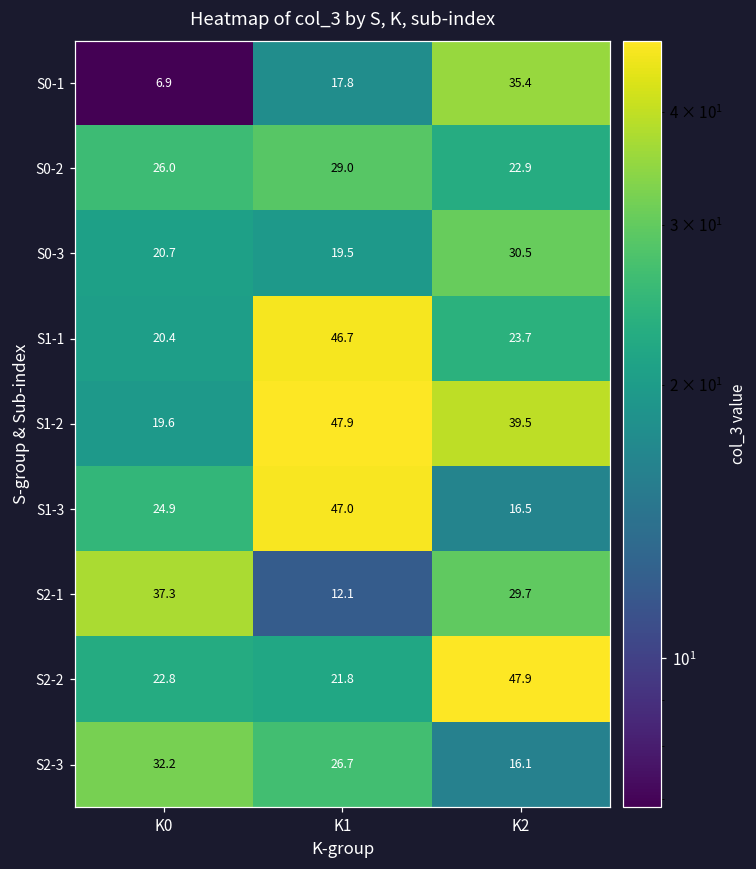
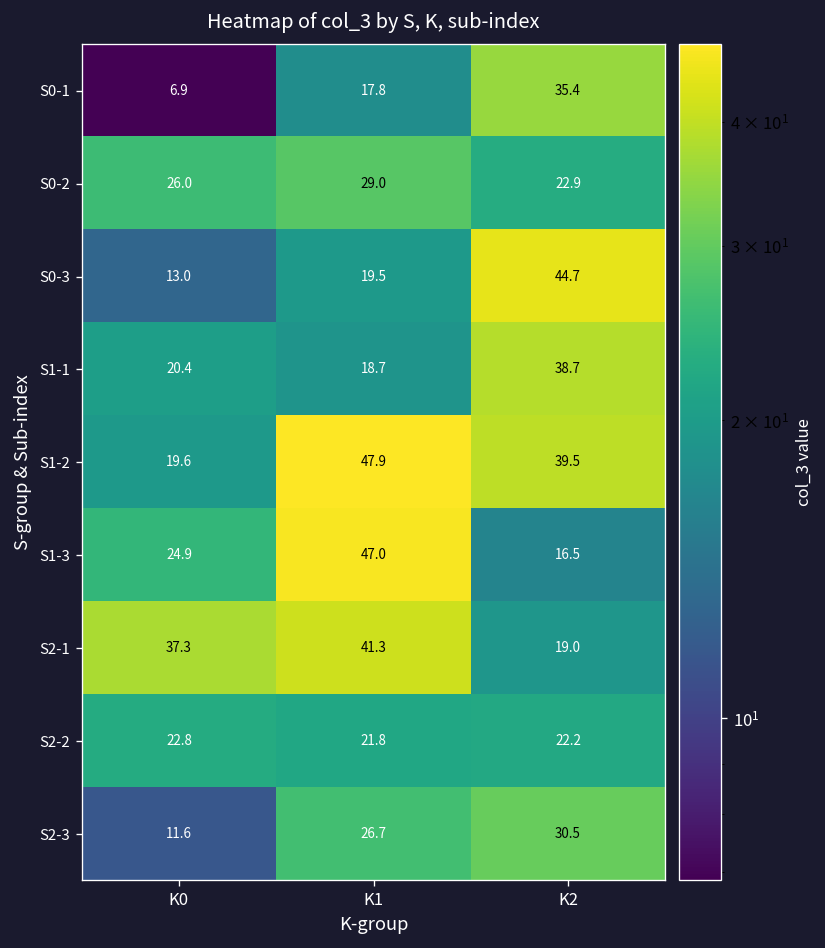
  {
    "S0-1": {
      "K0": 6.9,
      "K1": 17.8,
      "K2": 35.4
    },
    "S0-2": {
      "K0": 26.0,
      "K1": 29.0,
      "K2": 22.9
    },
    "S0-3": {
-     "K0": 20.7,
+     "K0": 13.0,
      "K1": 19.5,
-     "K2": 30.5
+     "K2": 44.7
    },
    "S1-1": {
      "K0": 20.4,
-     "K1": 46.7,
-     "K2": 23.7
+     "K1": 18.7,
+     "K2": 38.7
    },
    "S1-2": {
      "K0": 19.6,
      "K1": 47.9,
      "K2": 39.5
    },
    "S1-3": {
      "K0": 24.9,
      "K1": 47.0,
      "K2": 16.5
    },
    "S2-1": {
      "K0": 37.3,
-     "K1": 12.1,
-     "K2": 29.7
+     "K1": 41.3,
+     "K2": 19.0
    },
    "S2-2": {
      "K0": 22.8,
      "K1": 21.8,
-     "K2": 47.9
+     "K2": 22.2
    },
    "S2-3": {
-     "K0": 32.2,
+     "K0": 11.6,
      "K1": 26.7,
-     "K2": 16.1
+     "K2": 30.5
    }
  }
